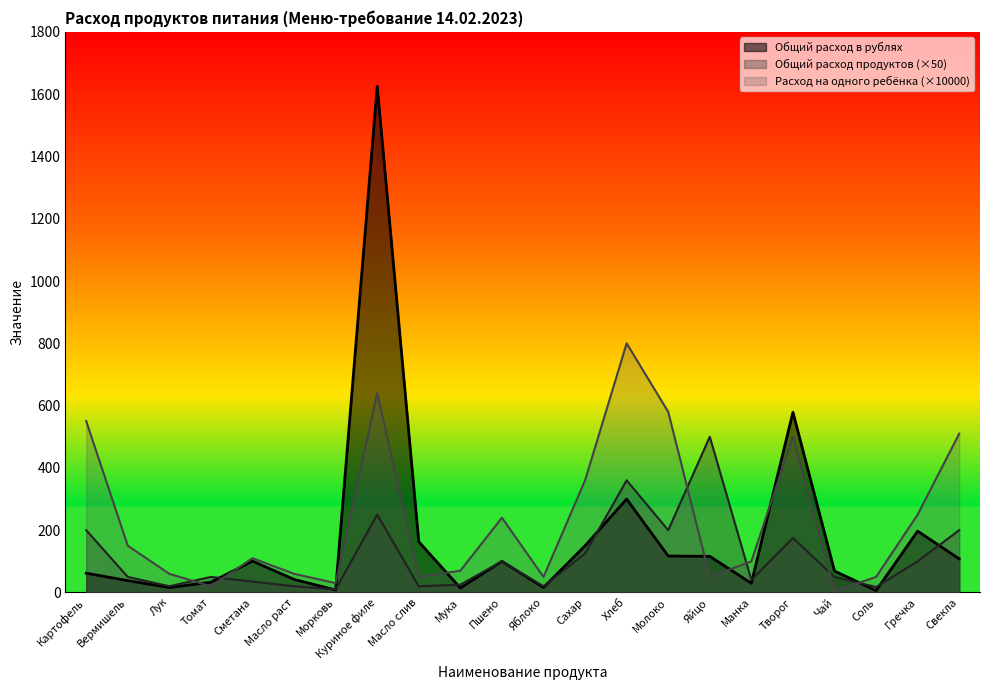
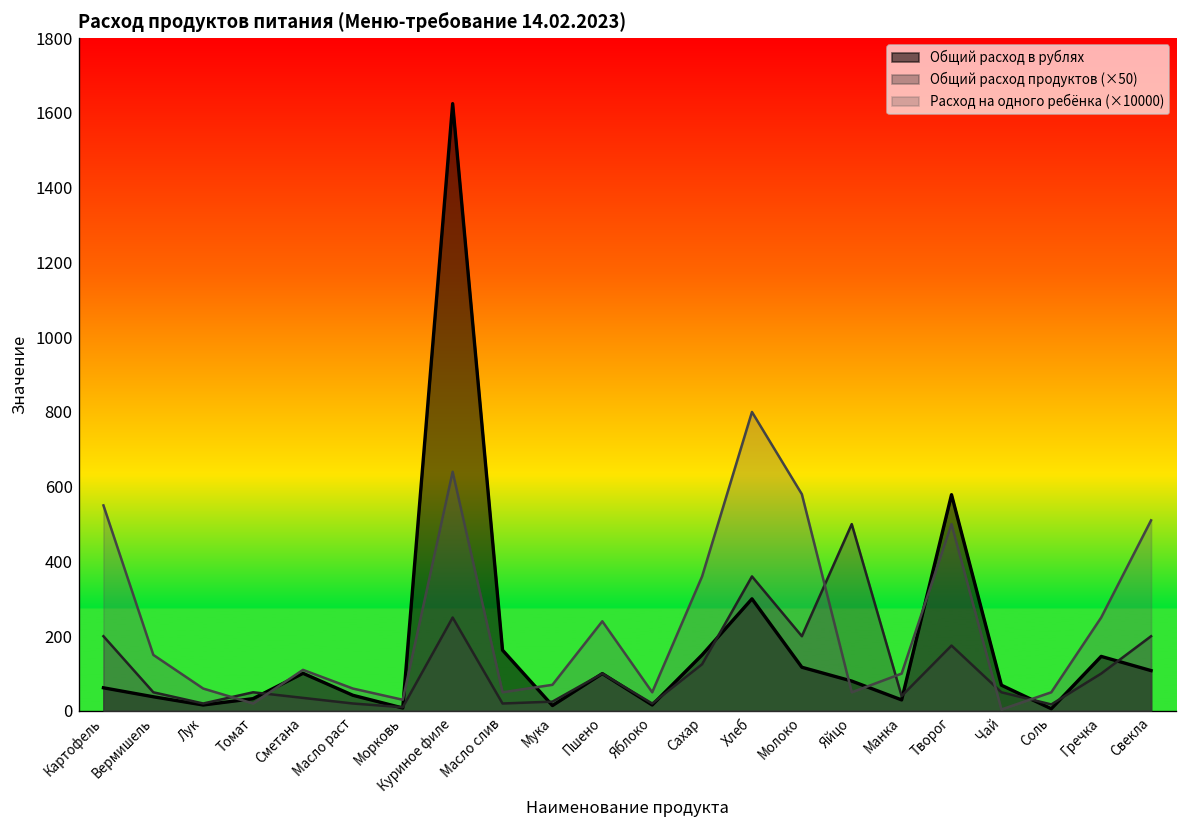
  {
    "Общий расход в рублях": {
      "Картофель": 60,
      "Вермишель": 40,
      "Томат": 30,
      "Сметана": 100,
      "Масло раст": 40,
      "Куриное филе": 1630,
      "Масло слив": 160,
      "Мука": 10,
      "Сахар": 150,
      "Хлеб": 300,
      "Молоко": 120,
-     "Яйцо": 120,
+     "Яйцо": 80,
      "Манка": 30,
      "Творог": 580,
      "Чай": 70,
      "Соль": 10,
-     "Гречка": 200,
+     "Гречка": 150,
      "Свекла": 110
    }
  }
